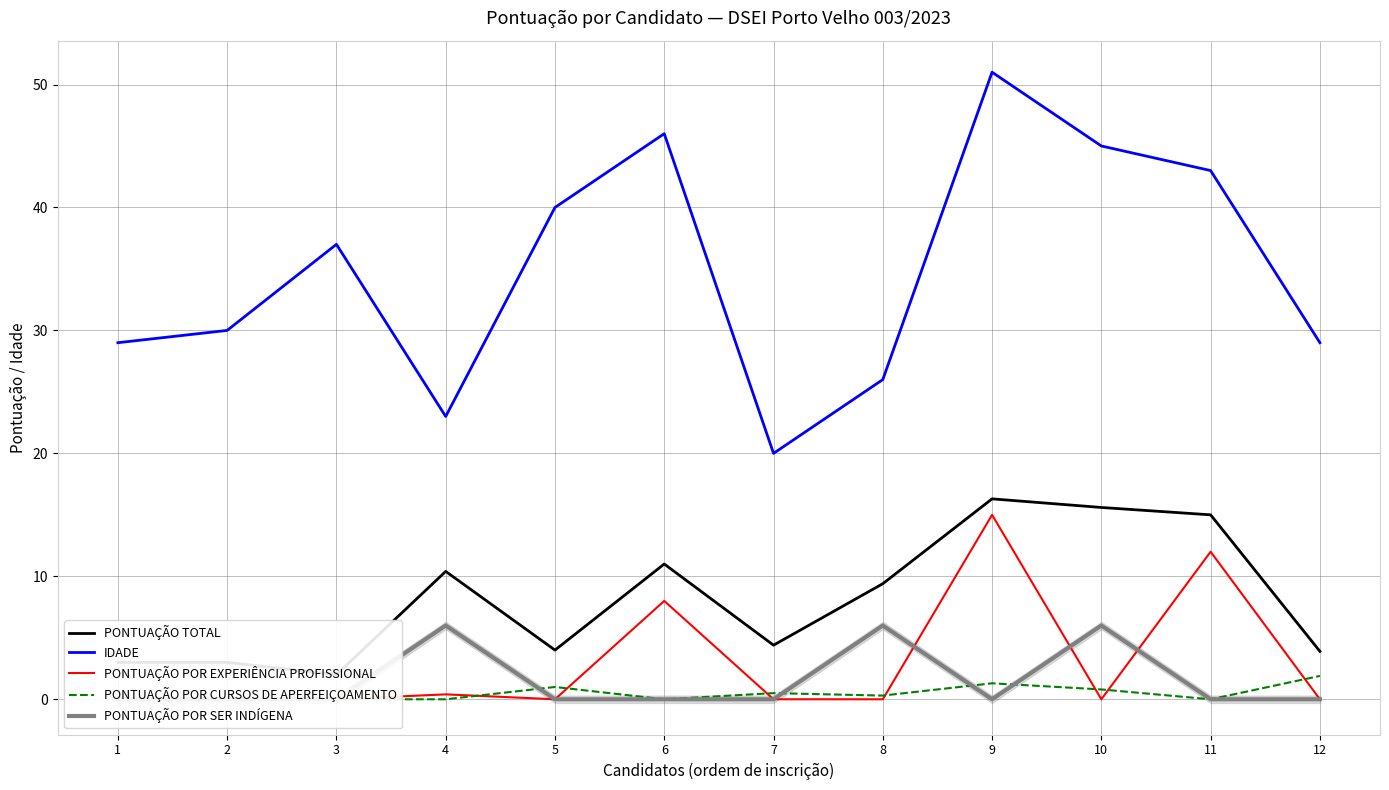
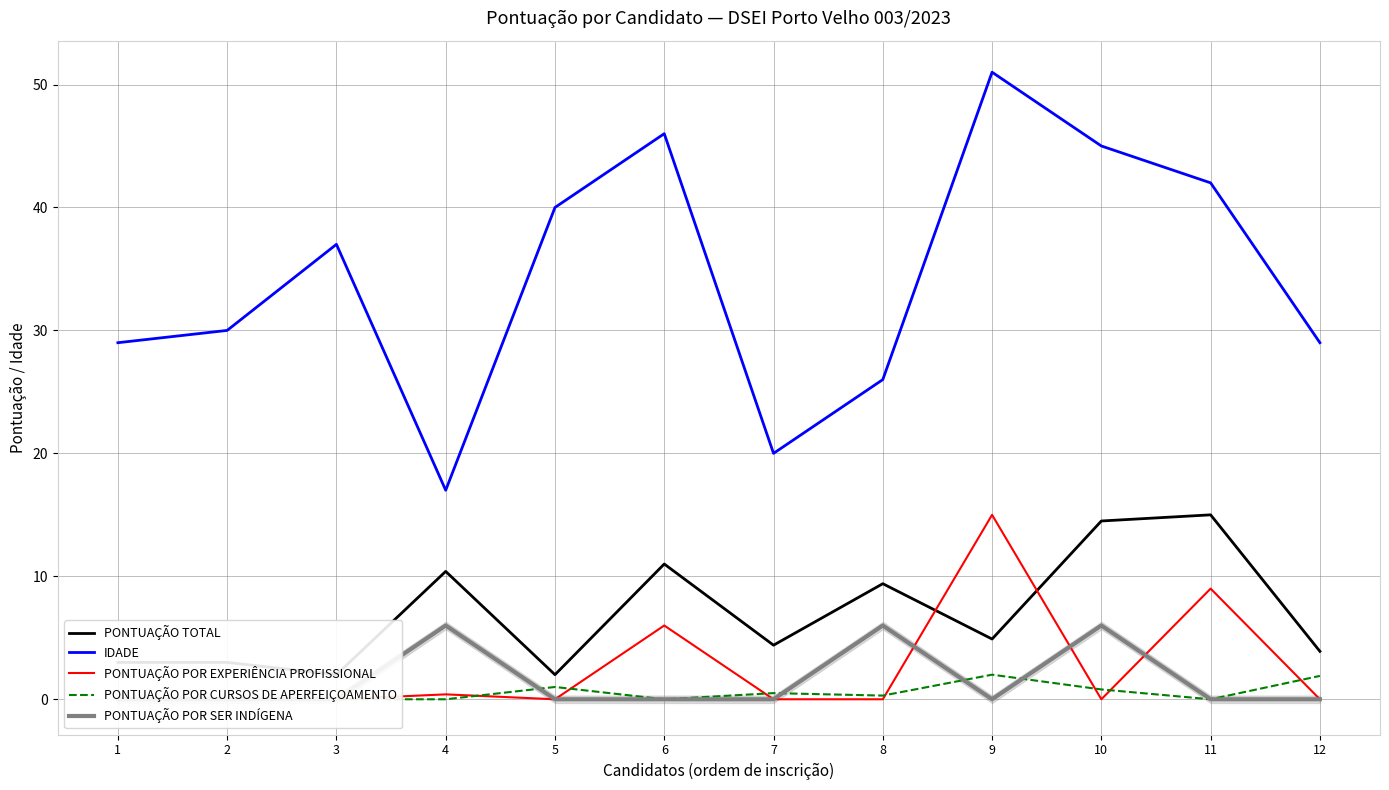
  {
    "PONTUAÇÃO TOTAL": {
      "4": 10.4,
-     "5": 4,
+     "5": 2,
      "6": 11.0,
      "7": 4.4,
      "8": 9.4,
-     "9": 16.3,
-     "10": 15.6,
+     "9": 4.9,
+     "10": 14.5,
      "11": 15.0,
      "12": 3.9
    },
    "IDADE": {
      "1": 29,
      "2": 30,
      "3": 37,
-     "4": 23,
+     "4": 17,
      "5": 40,
      "6": 46,
      "7": 20,
      "8": 26,
      "9": 51,
      "10": 45,
-     "11": 43,
+     "11": 42,
      "12": 29
    },
    "PONTUAÇÃO POR EXPERIÊNCIA PROFISSIONAL": {
      "4": 0.4,
-     "6": 8,
+     "6": 6,
      "8": 0,
      "9": 15,
      "10": 0,
-     "11": 12
+     "11": 9
    },
    "PONTUAÇÃO POR CURSOS DE APERFEIÇOAMENTO": {
      "4": 0.0,
      "5": 1.0,
      "8": 0.3,
-     "9": 1.3,
+     "9": 2.0,
      "10": 0.8,
      "12": 1.9
    }
  }
